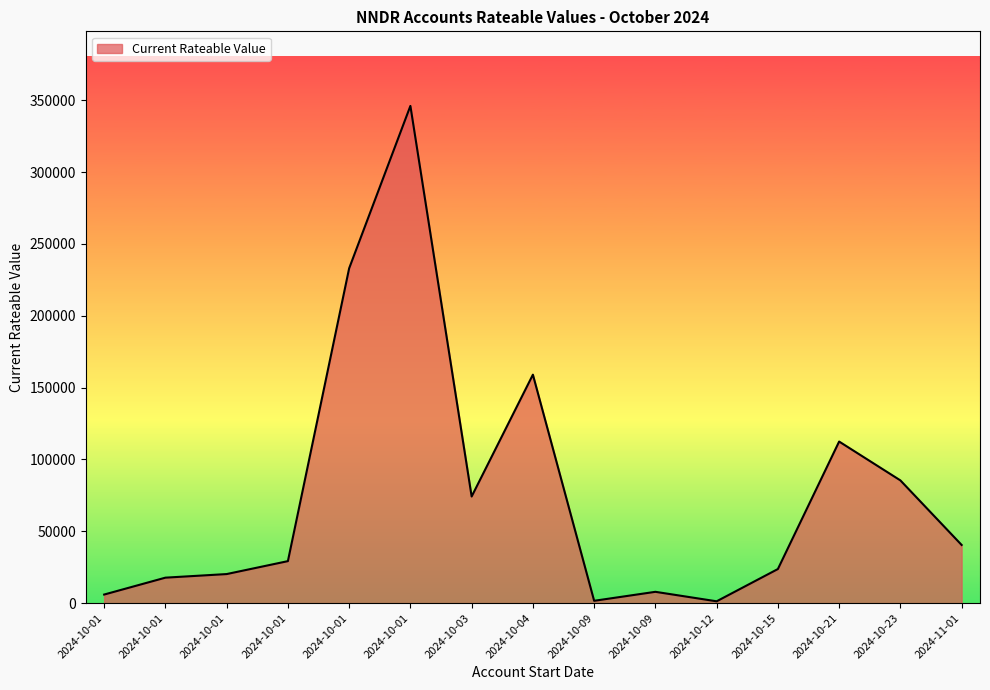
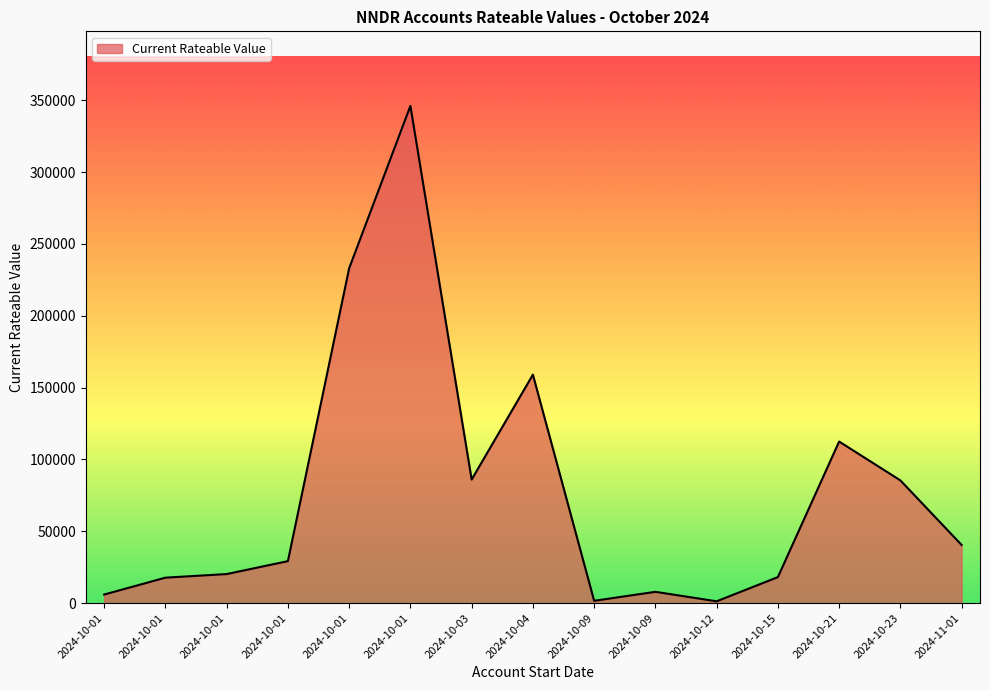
  {
-   "2024-10-03": 74000,
+   "2024-10-03": 86000,
    "2024-10-04": 159000,
    "2024-10-12": 1000,
-   "2024-10-15": 24000,
+   "2024-10-15": 18000,
    "2024-10-21": 112000,
    "2024-10-23": 85000,
    "2024-11-01": 41000
  }
